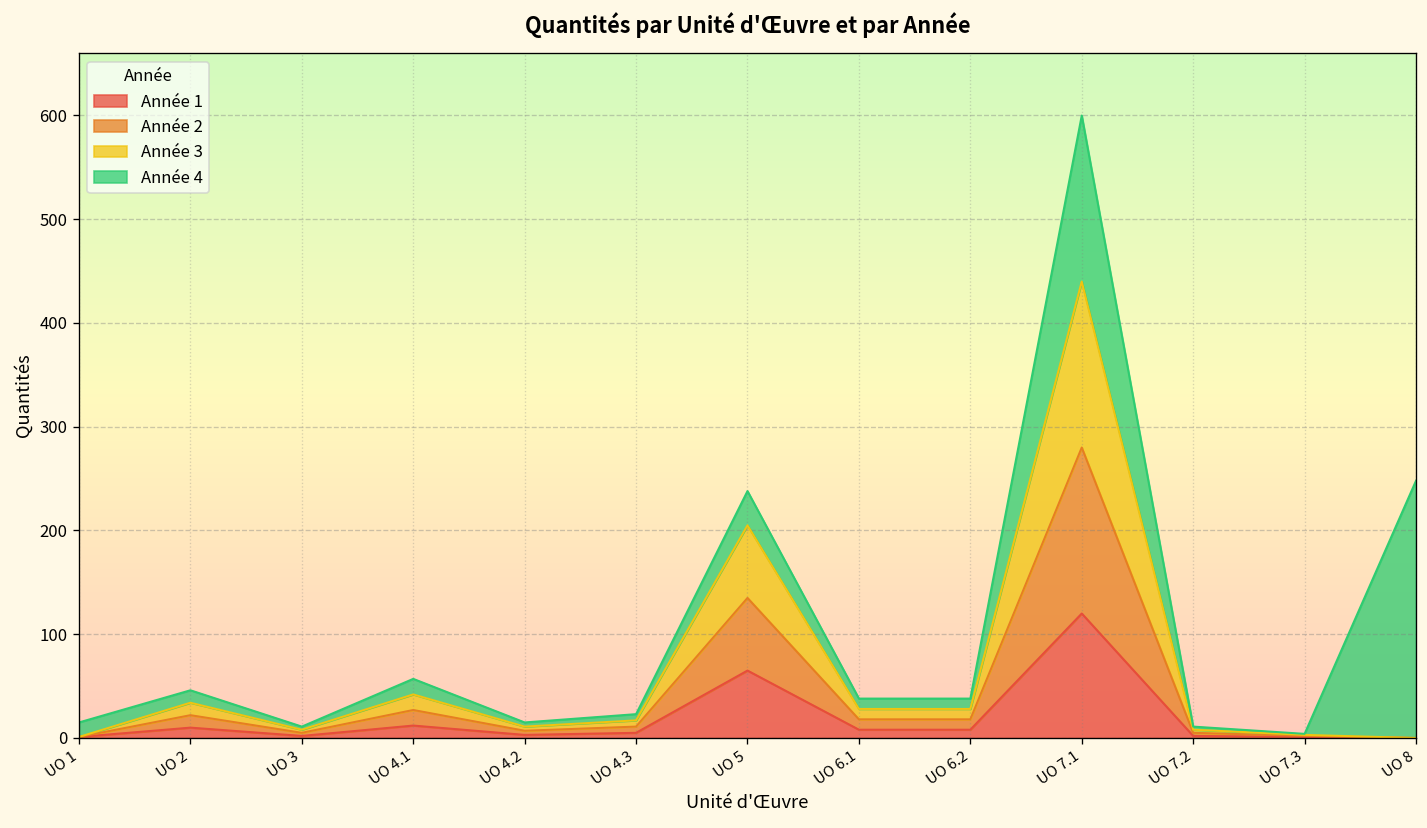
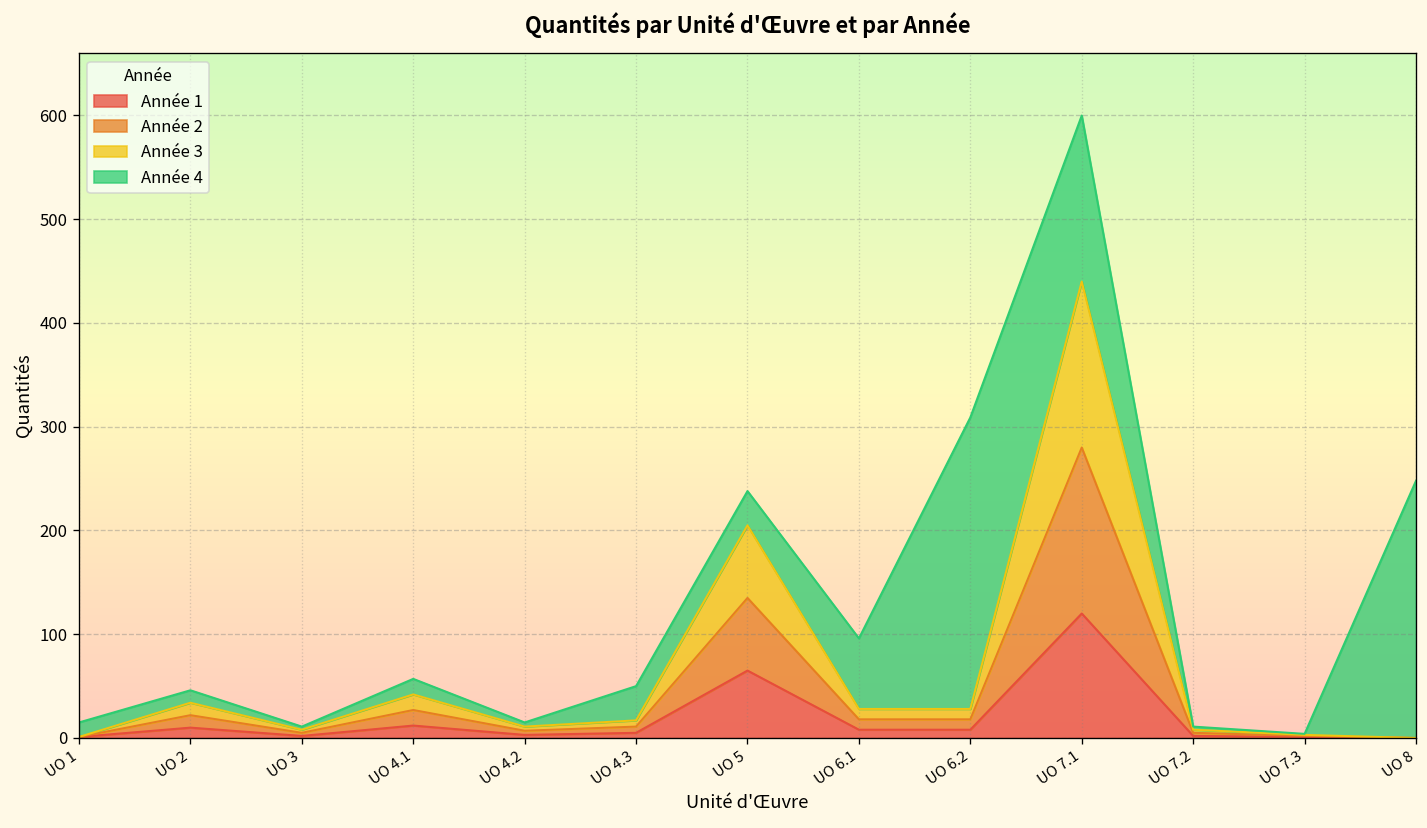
  {
    "Année 3": {
      "UO 2": 10,
      "UO 3": 0,
      "UO 4.1": 20,
      "UO 4.2": 0,
      "UO 4.3": 10,
      "UO 5": 70,
      "UO 6.1": 10,
      "UO 6.2": 10,
      "UO 7.1": 160,
      "UO 7.2": 0
    },
    "Année 4": {
      "UO 1": 10,
      "UO 2": 10,
      "UO 3": 0,
      "UO 4.1": 20,
      "UO 4.2": 0,
-     "UO 4.3": 10,
+     "UO 4.3": 30,
      "UO 5": 30,
-     "UO 6.1": 10,
-     "UO 6.2": 10,
+     "UO 6.1": 70,
+     "UO 6.2": 280,
      "UO 7.1": 160,
      "UO 7.2": 0,
      "UO 8": 250
    }
  }
